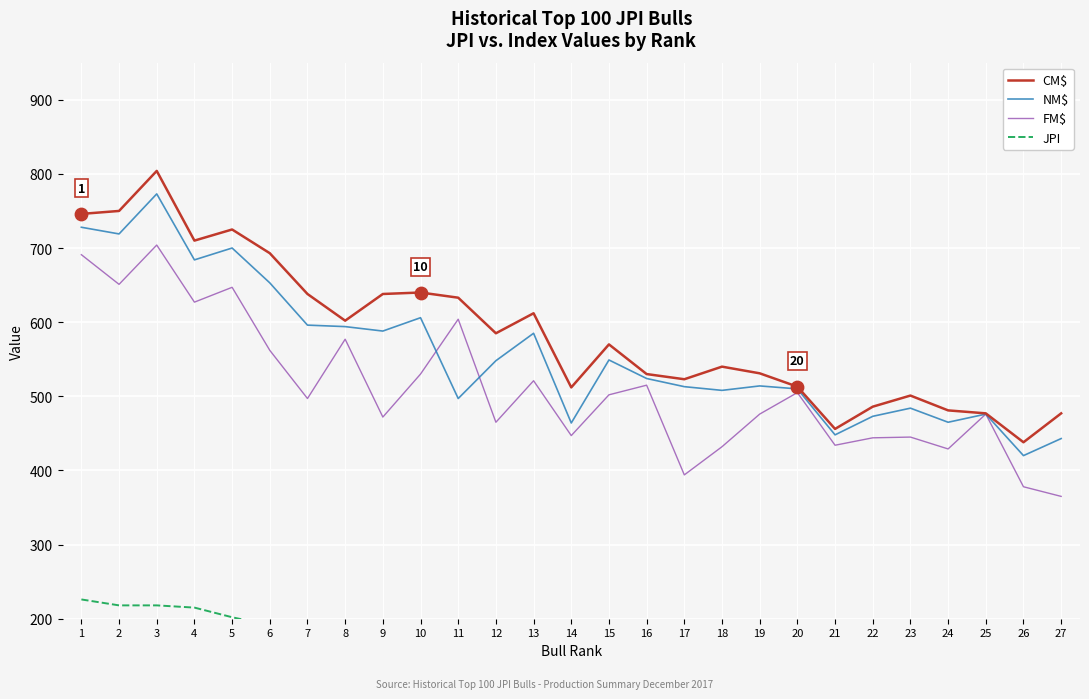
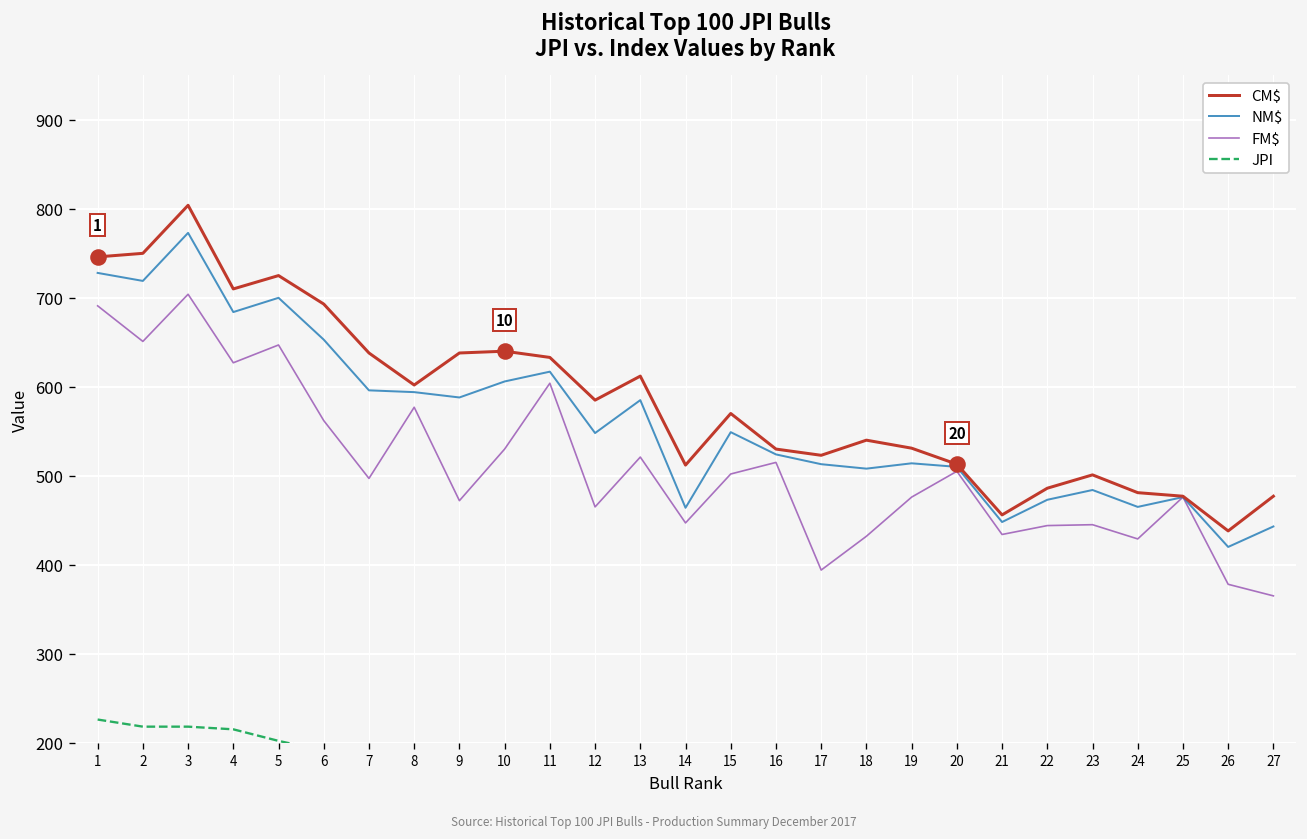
  {
    "NM$": {
      "1": 730,
      "2": 720,
      "3": 770,
      "4": 680,
      "5": 700,
      "6": 650,
      "7": 600,
      "8": 590,
      "9": 590,
      "10": 610,
-     "11": 500,
+     "11": 620,
      "12": 550,
      "13": 590,
      "14": 460,
      "15": 550,
      "16": 520,
      "17": 510,
      "18": 510,
      "19": 510,
      "21": 450,
      "22": 470,
      "23": 480,
      "24": 470,
      "26": 420,
      "27": 440
    },
    "FM$": {
      "1": 690,
      "2": 650,
      "3": 700,
      "4": 630,
      "5": 650,
      "6": 560,
      "7": 500,
      "8": 580,
      "9": 470,
      "10": 530,
      "11": 600,
      "12": 470,
      "13": 520,
      "14": 450,
      "15": 500,
      "16": 520,
      "17": 390,
      "18": 430,
      "19": 480,
      "20": 510,
      "21": 430,
      "22": 440,
      "23": 450,
      "24": 430,
      "26": 380,
      "27": 370
    },
    "JPI": {
      "1": 230,
      "2": 220,
      "3": 220,
      "4": 220,
      "5": 200
    }
  }
